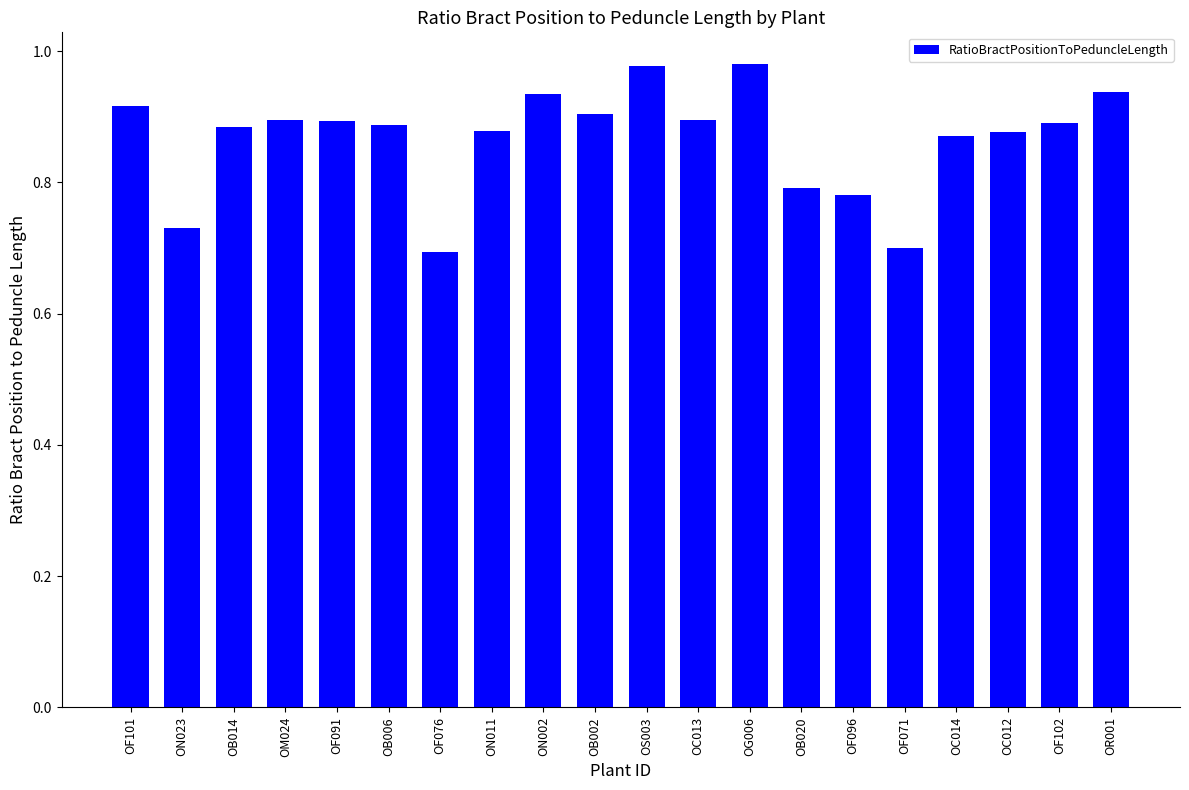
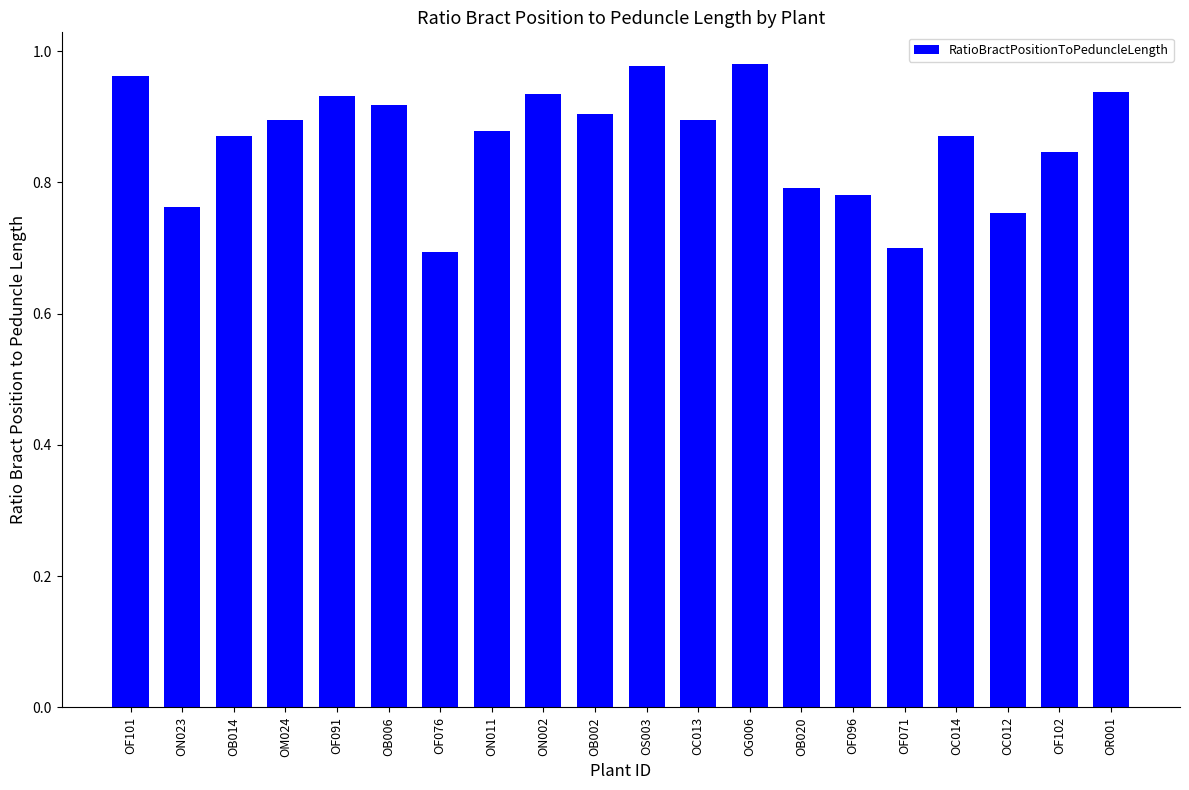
  {
-   "OF101": 0.92,
-   "ON023": 0.73,
-   "OB014": 0.88,
+   "OF101": 0.96,
+   "ON023": 0.76,
+   "OB014": 0.87,
    "OM024": 0.90,
-   "OF091": 0.89,
-   "OB006": 0.89,
+   "OF091": 0.93,
+   "OB006": 0.92,
    "OF076": 0.69,
    "ON011": 0.88,
    "ON002": 0.93,
    "OB002": 0.90,
    "OS003": 0.98,
    "OC013": 0.89,
    "OG006": 0.98,
    "OB020": 0.79,
    "OF096": 0.78,
    "OF071": 0.70,
    "OC014": 0.87,
-   "OC012": 0.88,
-   "OF102": 0.89,
+   "OC012": 0.75,
+   "OF102": 0.85,
    "OR001": 0.94
  }
